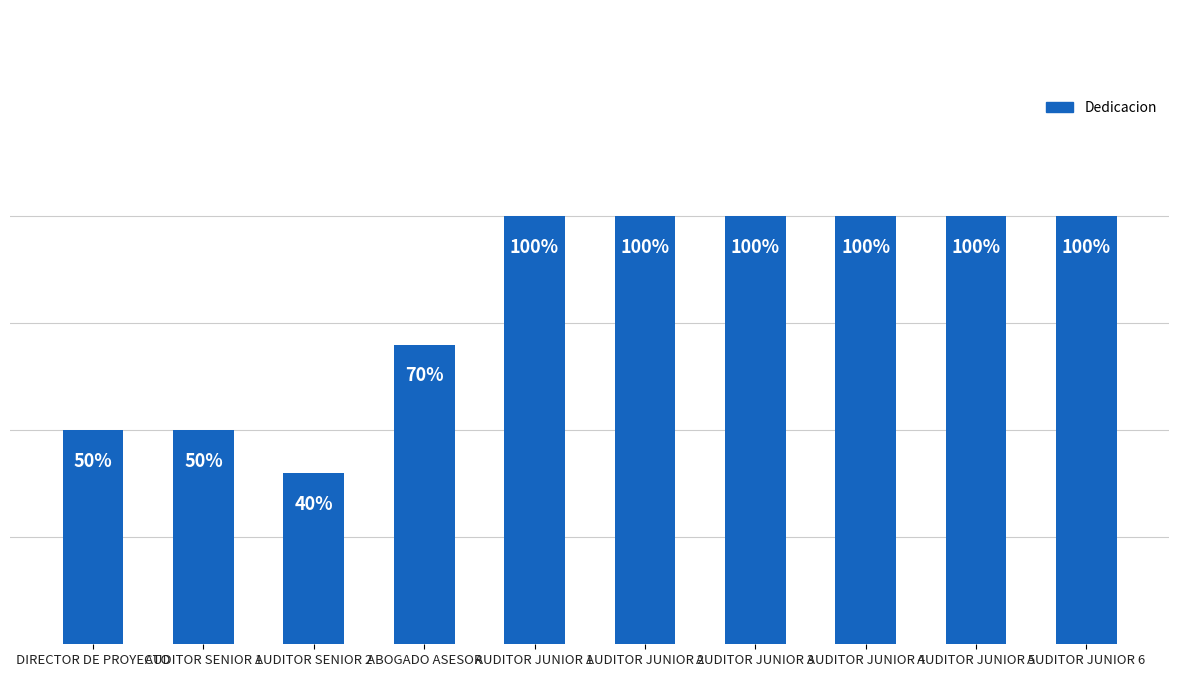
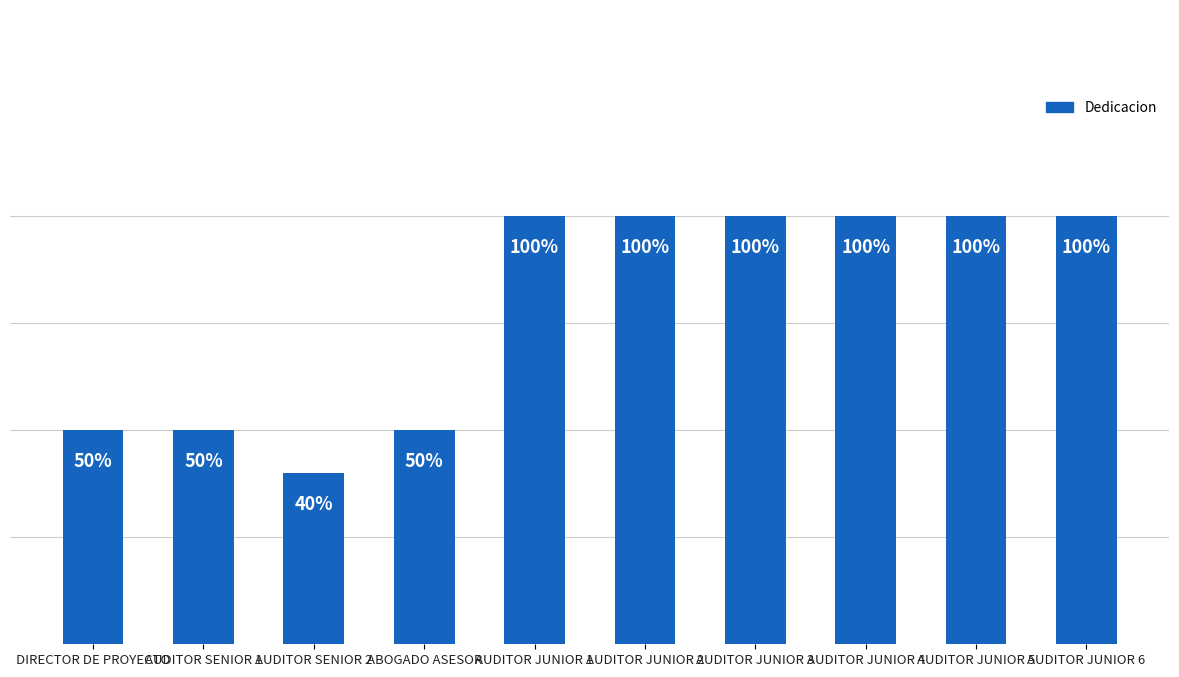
  {
    "AUDITOR SENIOR 2": "40%",
-   "ABOGADO ASESOR": "70%",
+   "ABOGADO ASESOR": "50%",
    "AUDITOR JUNIOR 1": "100%",
    "AUDITOR JUNIOR 2": "100%",
    "AUDITOR JUNIOR 3": "100%",
    "AUDITOR JUNIOR 4": "100%",
    "AUDITOR JUNIOR 5": "100%",
    "AUDITOR JUNIOR 6": "100%"
  }
